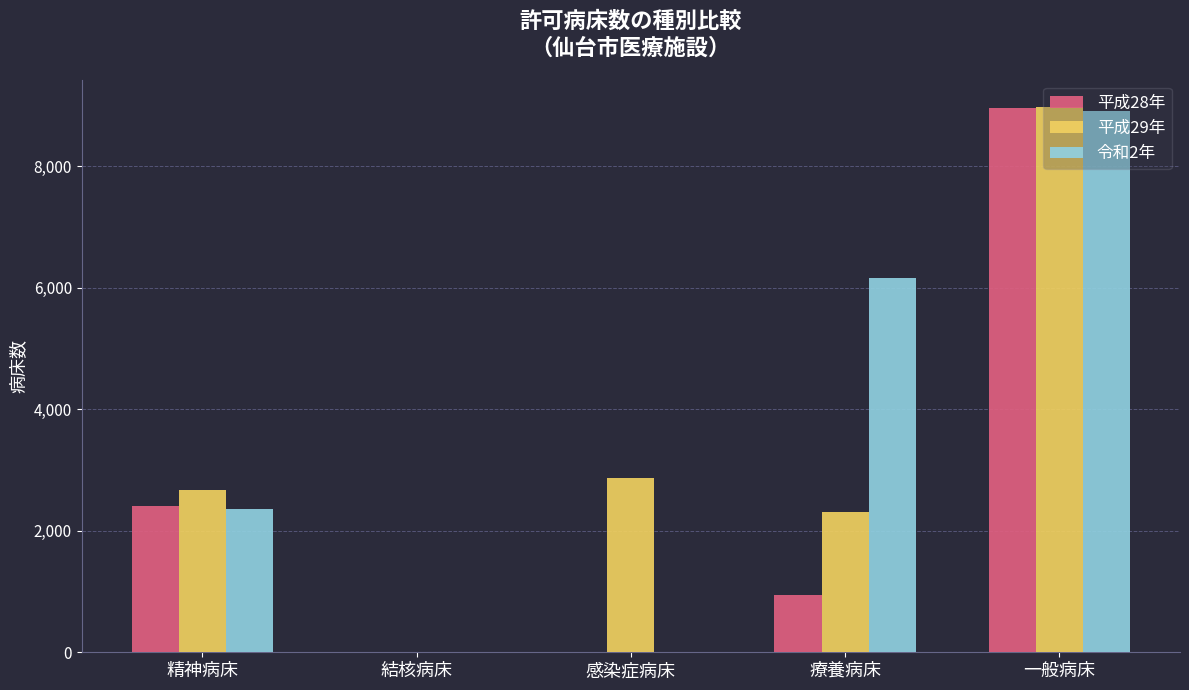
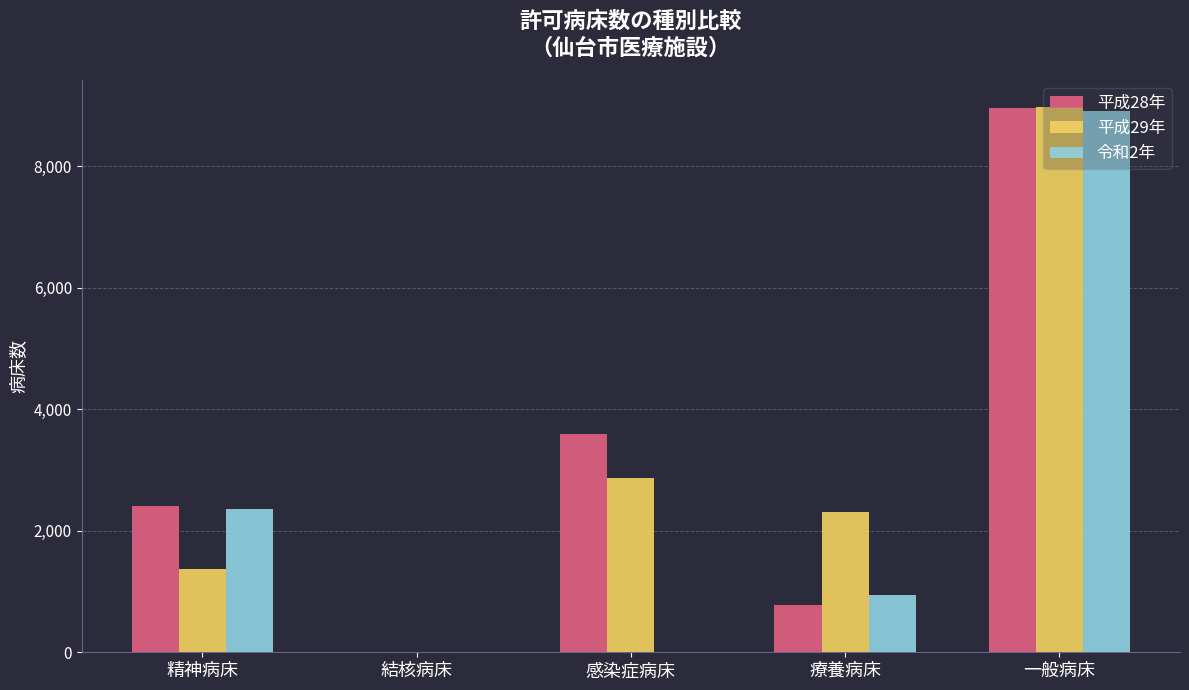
  {
    "平成28年": {
      "精神病床": "2,400",
      "結核病床": "0",
-     "感染症病床": "0",
-     "療養病床": "900",
+     "感染症病床": "3,600",
+     "療養病床": "800",
      "一般病床": "9,000"
    },
    "平成29年": {
-     "精神病床": "2,700",
+     "精神病床": "1,400",
      "結核病床": "0",
      "感染症病床": "2,900",
      "療養病床": "2,300"
    },
    "令和2年": {
      "精神病床": "2,400",
      "結核病床": "0",
-     "療養病床": "6,200"
+     "療養病床": "900"
    }
  }
